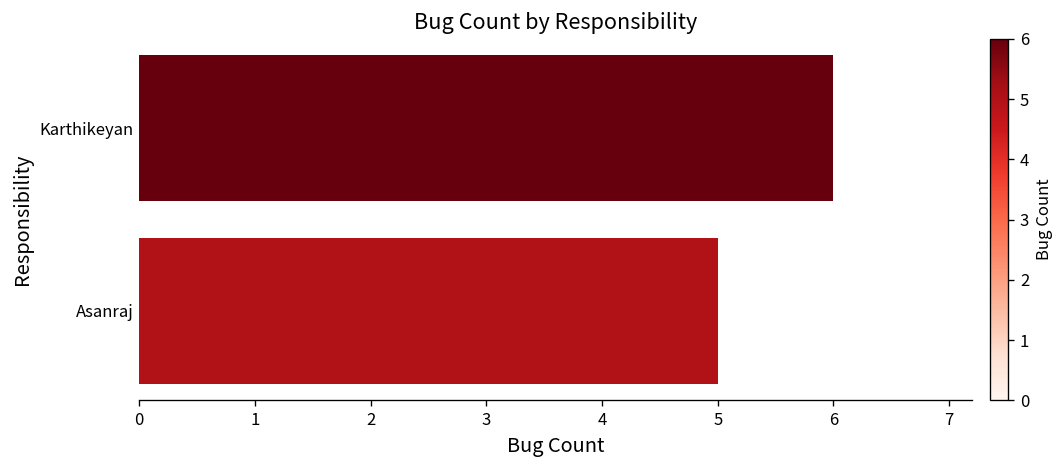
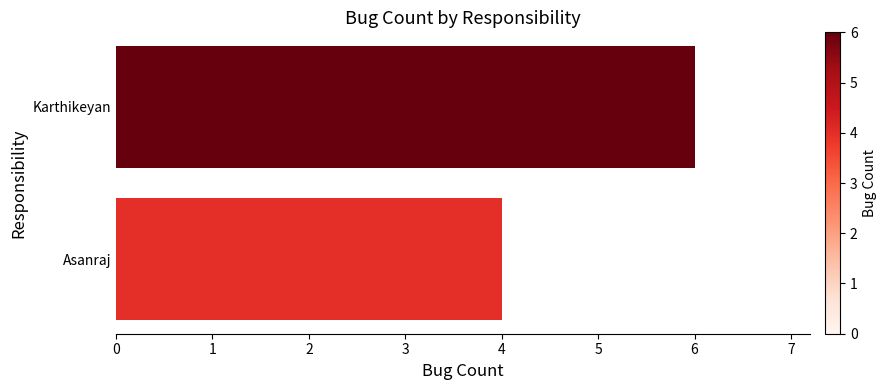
  {
    "Karthikeyan": 6,
-   "Asanraj": 5
+   "Asanraj": 4
  }
